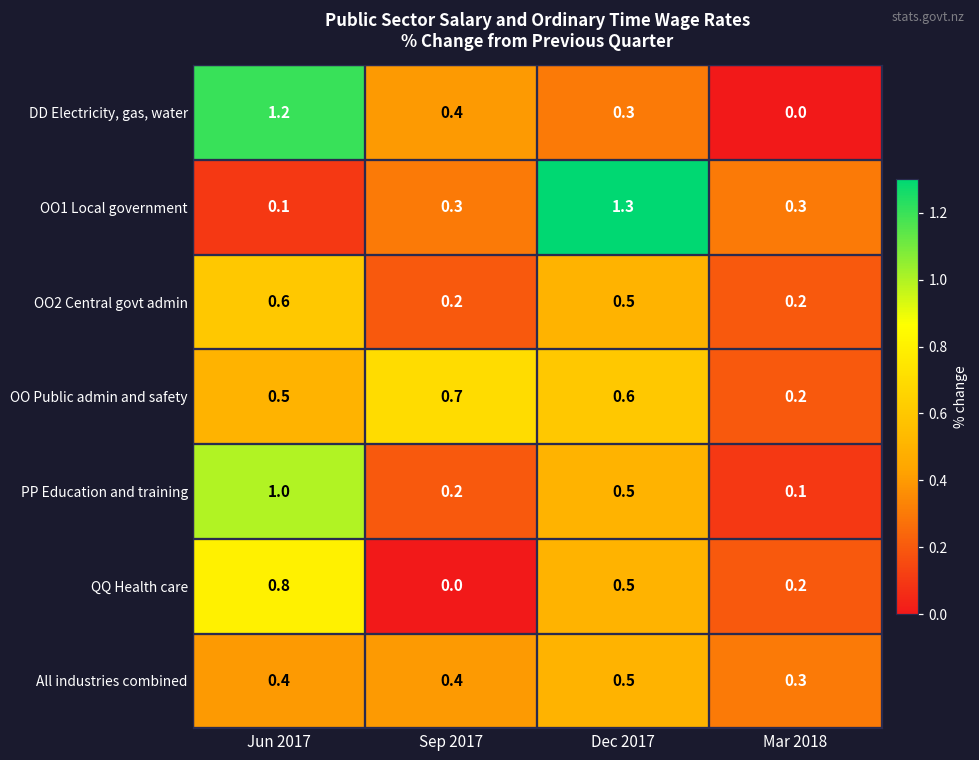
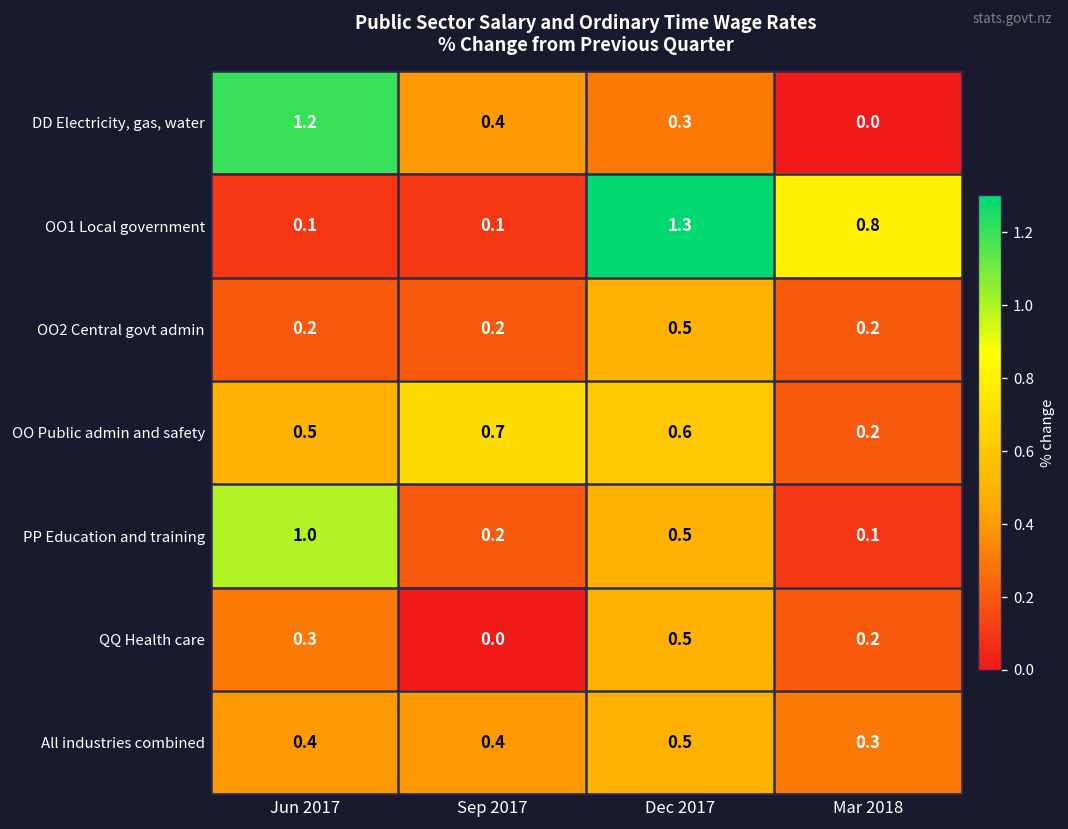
  {
    "DD Electricity, gas, water": {
      "Jun 2017": 1.2,
      "Sep 2017": 0.4,
      "Dec 2017": 0.3,
      "Mar 2018": 0.0
    },
    "OO1 Local government": {
      "Jun 2017": 0.1,
-     "Sep 2017": 0.3,
+     "Sep 2017": 0.1,
      "Dec 2017": 1.3,
-     "Mar 2018": 0.3
+     "Mar 2018": 0.8
    },
    "OO2 Central govt admin": {
-     "Jun 2017": 0.6,
+     "Jun 2017": 0.2,
      "Sep 2017": 0.2,
      "Dec 2017": 0.5,
      "Mar 2018": 0.2
    },
    "OO Public admin and safety": {
      "Jun 2017": 0.5,
      "Sep 2017": 0.7,
      "Dec 2017": 0.6,
      "Mar 2018": 0.2
    },
    "PP Education and training": {
      "Jun 2017": 1.0,
      "Sep 2017": 0.2,
      "Dec 2017": 0.5,
      "Mar 2018": 0.1
    },
    "QQ Health care": {
-     "Jun 2017": 0.8,
+     "Jun 2017": 0.3,
      "Sep 2017": 0.0,
      "Dec 2017": 0.5,
      "Mar 2018": 0.2
    },
    "All industries combined": {
      "Jun 2017": 0.4,
      "Sep 2017": 0.4,
      "Dec 2017": 0.5,
      "Mar 2018": 0.3
    }
  }
